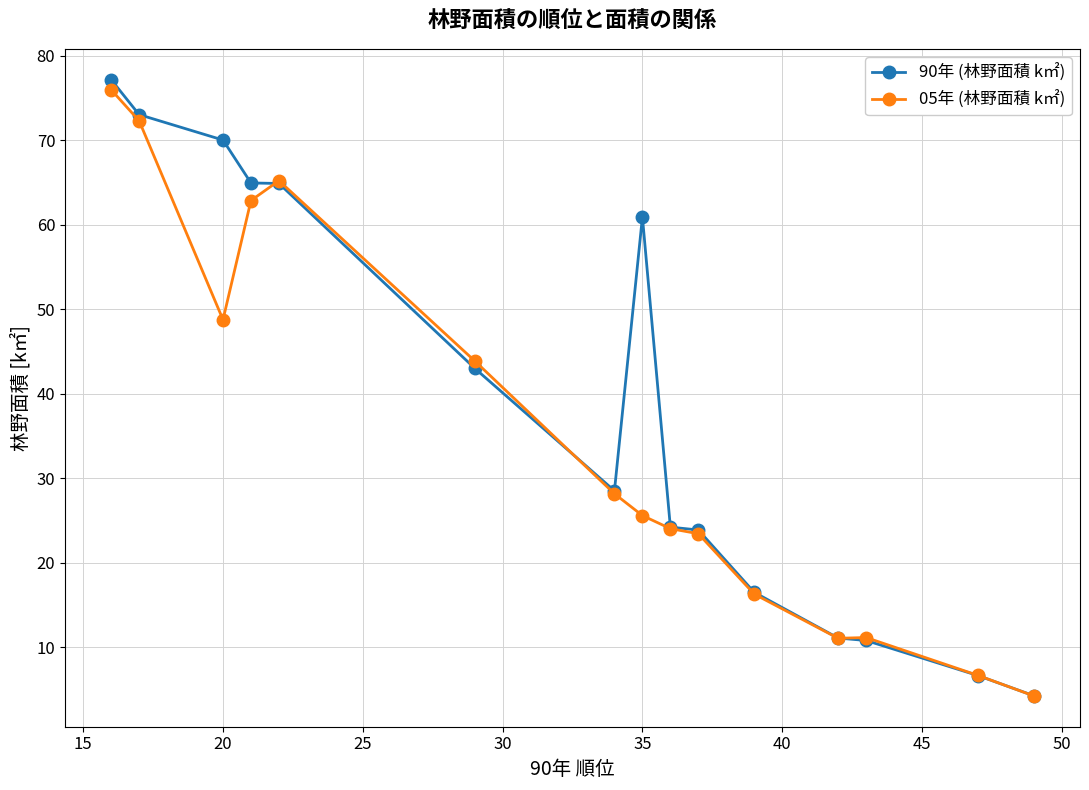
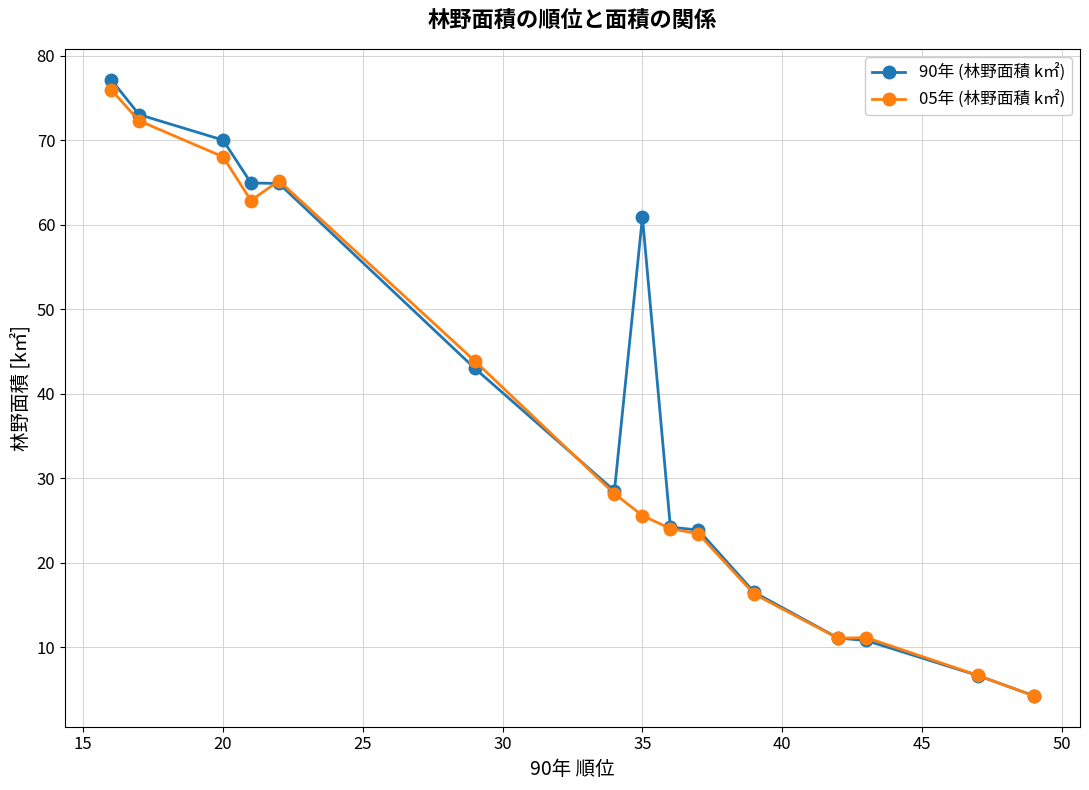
  {
    "90年 (林野面積 k㎡)": {
      "20": 70,
      "35": 61
    },
    "05年 (林野面積 k㎡)": {
-     "20": 49,
+     "20": 68,
      "35": 26
    }
  }
